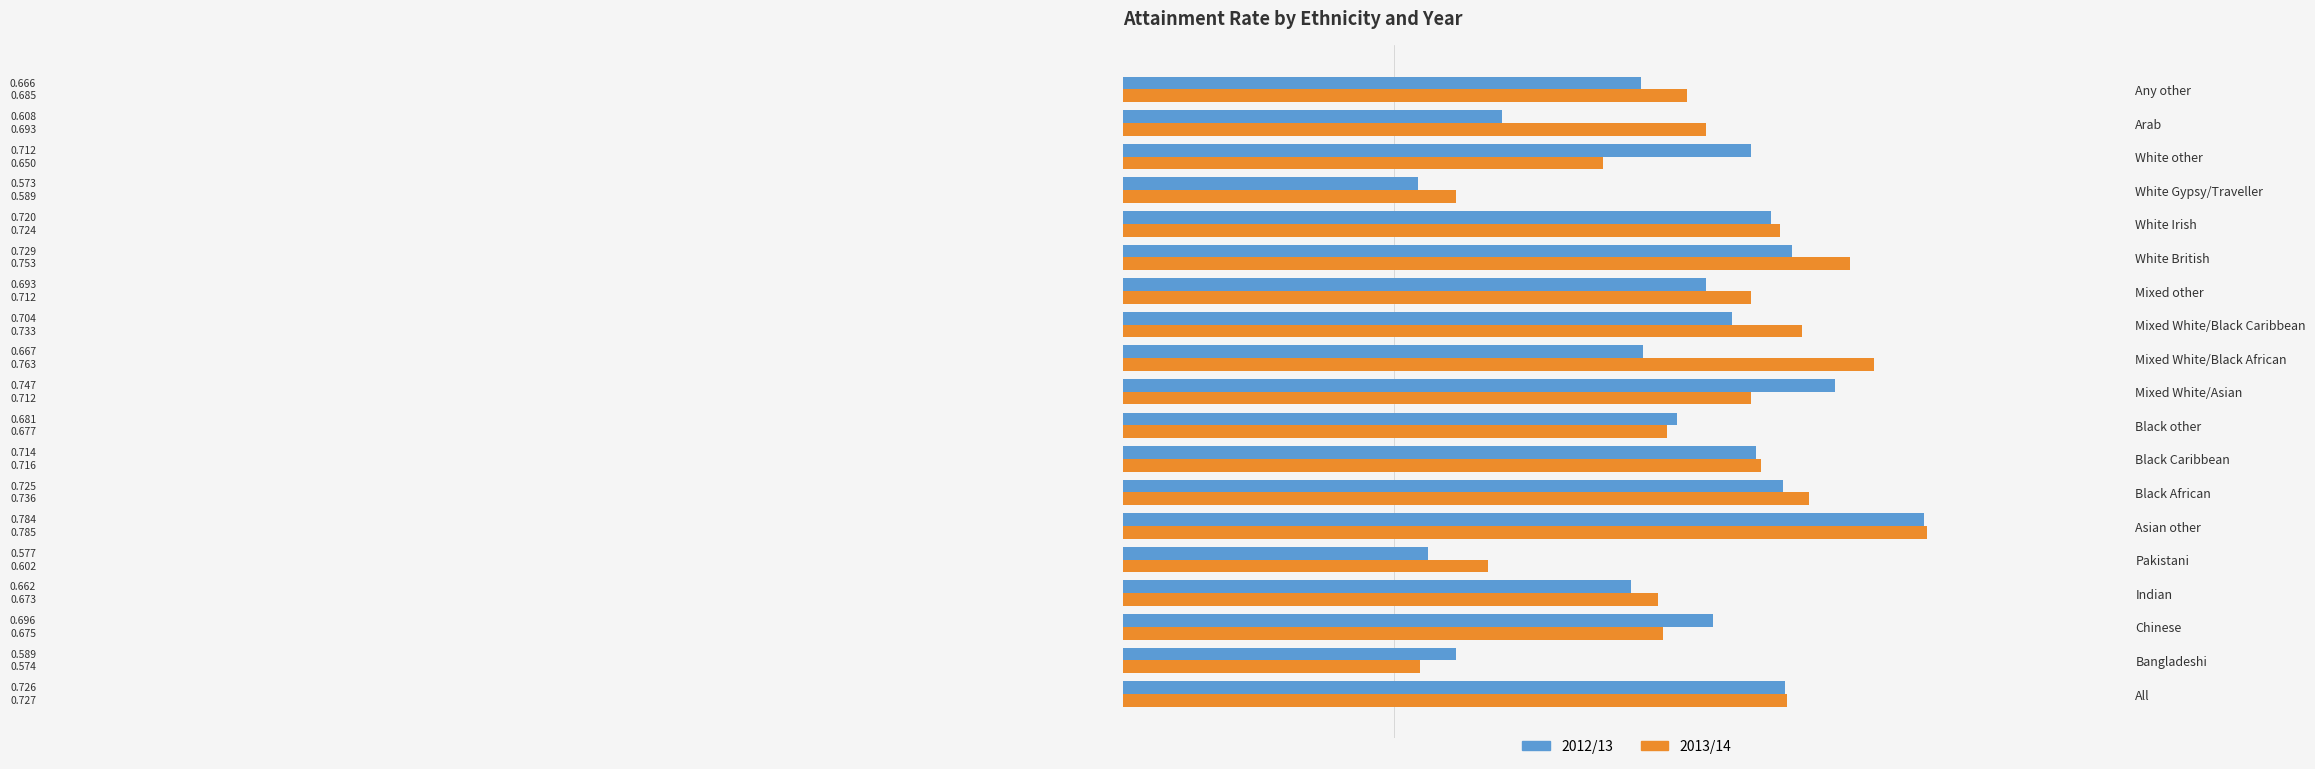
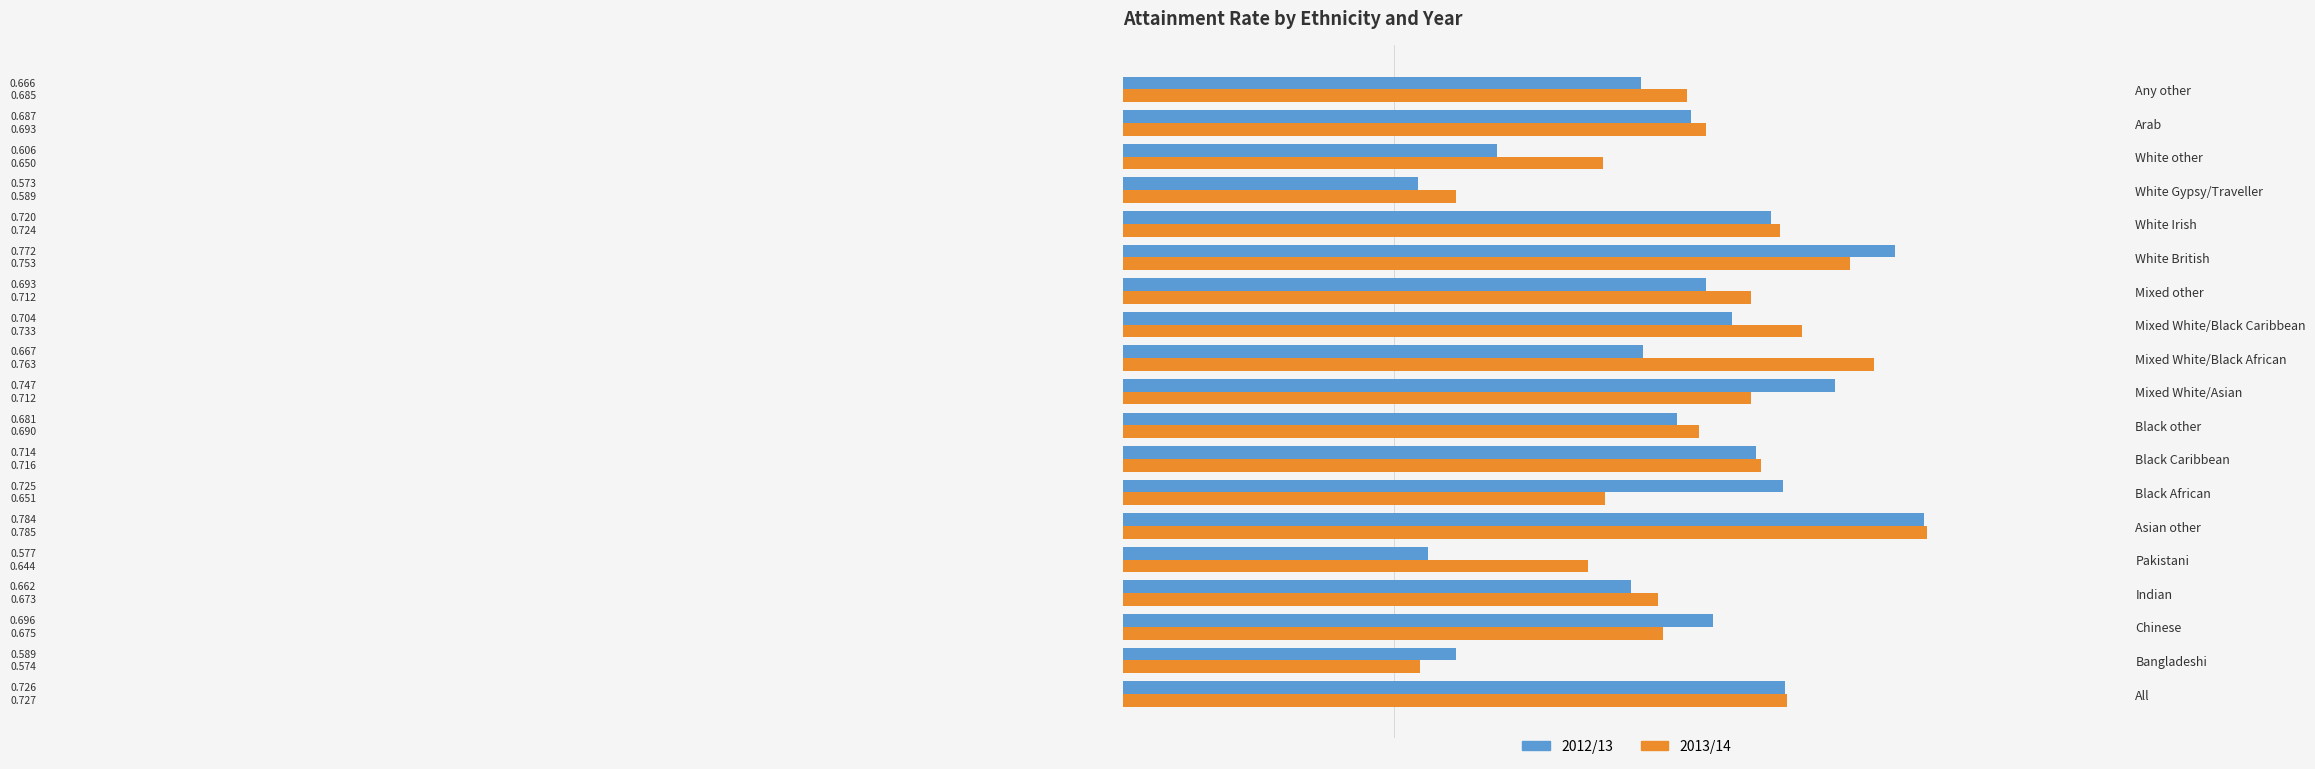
  {
    "2012/13": {
-     "Arab": 0.608,
-     "White other": 0.712,
-     "White British": 0.729
+     "Arab": 0.687,
+     "White other": 0.606,
+     "White British": 0.772
    },
    "2013/14": {
-     "Black other": 0.677,
-     "Black African": 0.736,
-     "Pakistani": 0.602
+     "Black other": 0.690,
+     "Black African": 0.651,
+     "Pakistani": 0.644
    }
  }
